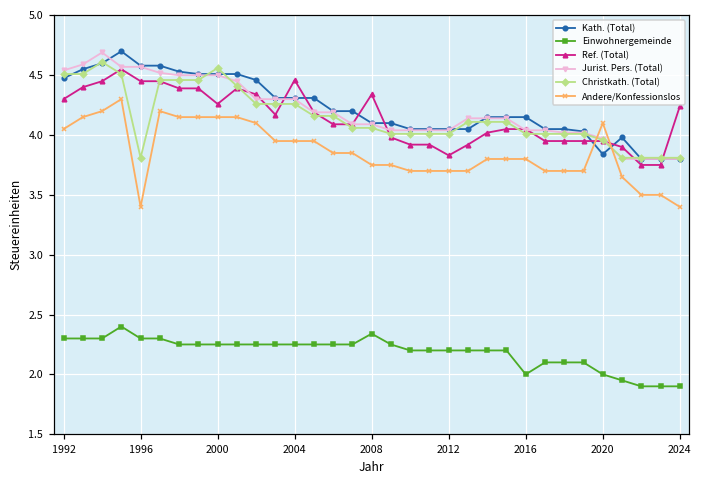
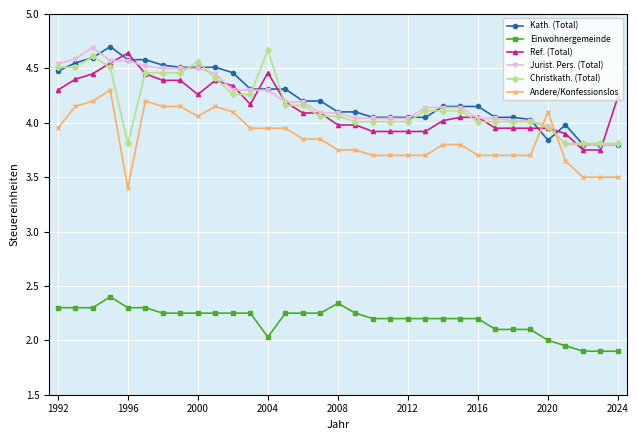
  {
    "Kath. (Total)": {
      "1992": 4.48,
      "2016": 4.15,
      "2020": 3.84
    },
    "Einwohnergemeinde": {
      "1992": 2.30,
      "1996": 2.30,
      "2000": 2.25,
-     "2004": 2.25,
+     "2004": 2.03,
      "2008": 2.34,
      "2012": 2.20,
-     "2016": 2.0,
+     "2016": 2.2,
      "2020": 2.00,
      "2024": 1.90
    },
    "Ref. (Total)": {
      "1992": 4.30,
-     "1996": 4.45,
+     "1996": 4.64,
      "2000": 4.26,
      "2004": 4.46,
-     "2008": 4.34,
-     "2012": 3.83
+     "2008": 3.98,
+     "2012": 3.92
    },
    "Jurist. Pers. (Total)": {
      "1992": 4.54
    },
    "Christkath. (Total)": {
      "1992": 4.51,
      "1996": 3.81,
      "2000": 4.56,
-     "2004": 4.26,
+     "2004": 4.67,
      "2008": 4.06,
      "2012": 4.01,
      "2016": 4.01
    },
    "Andere/Konfessionslos": {
-     "1992": 4.05,
+     "1992": 3.95,
      "1996": 3.40,
-     "2000": 4.15,
+     "2000": 4.06,
      "2004": 3.95,
      "2008": 3.75,
      "2012": 3.70,
-     "2016": 3.8,
+     "2016": 3.7,
      "2020": 4.10,
-     "2024": 3.4
+     "2024": 3.5
    }
  }
